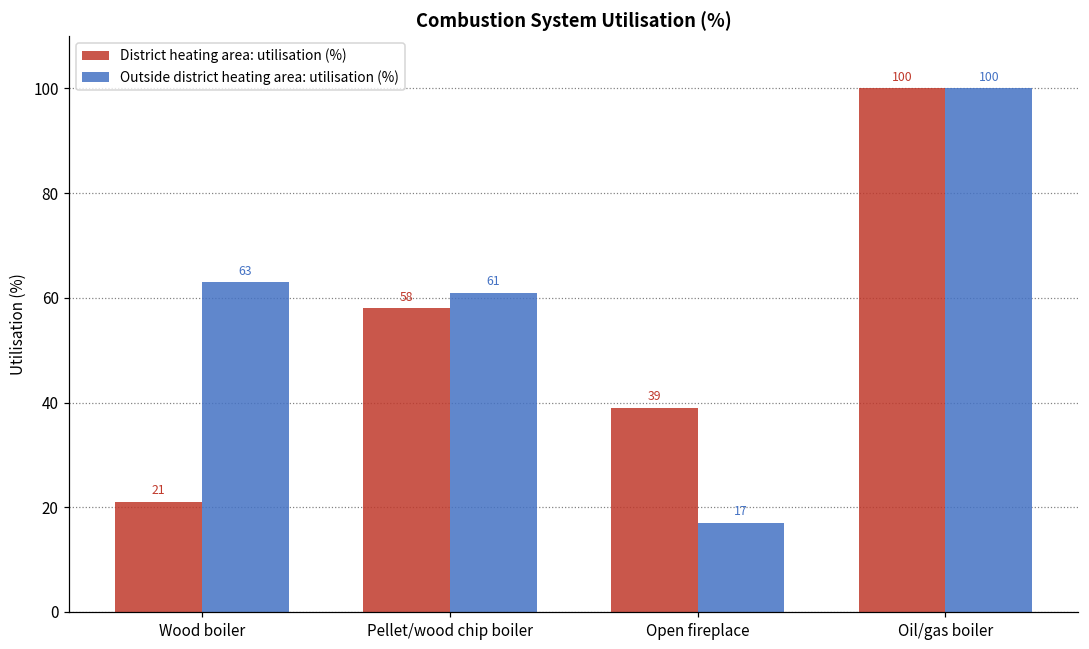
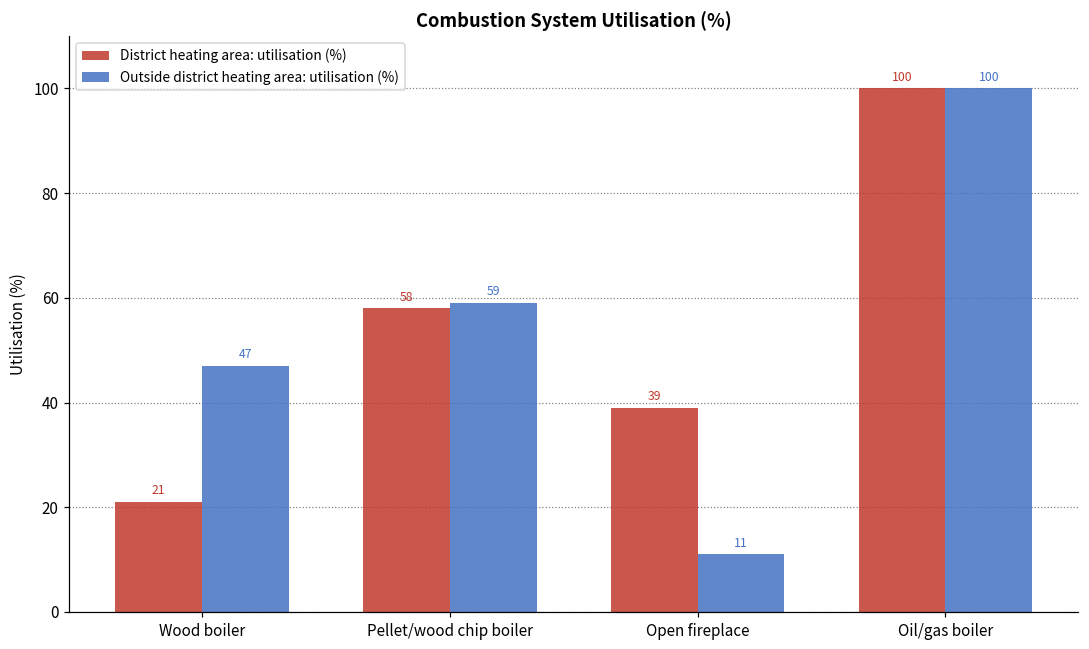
  {
    "District heating area: utilisation (%)": {
      "Wood boiler": 21,
      "Pellet/wood chip boiler": 58,
      "Open fireplace": 39,
      "Oil/gas boiler": 100
    },
    "Outside district heating area: utilisation (%)": {
-     "Wood boiler": 63,
-     "Pellet/wood chip boiler": 61,
-     "Open fireplace": 17,
+     "Wood boiler": 47,
+     "Pellet/wood chip boiler": 59,
+     "Open fireplace": 11,
      "Oil/gas boiler": 100
    }
  }
